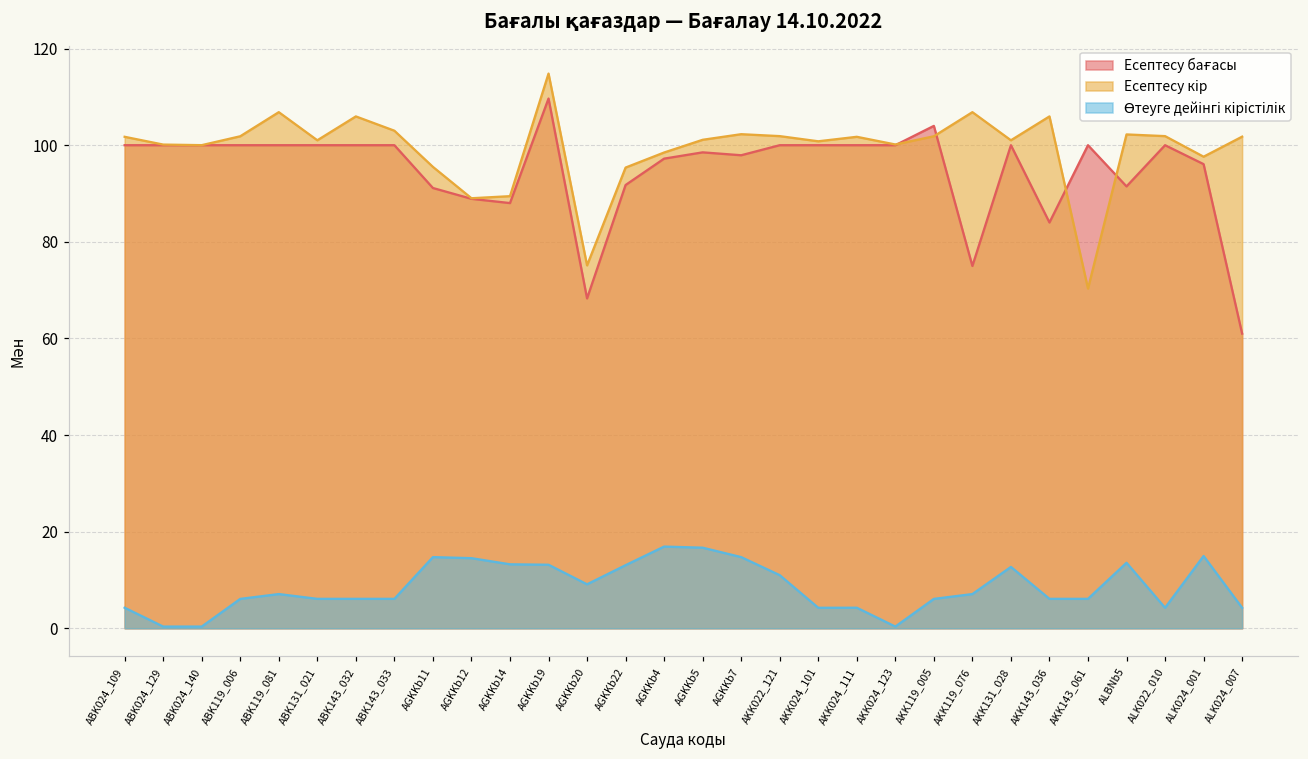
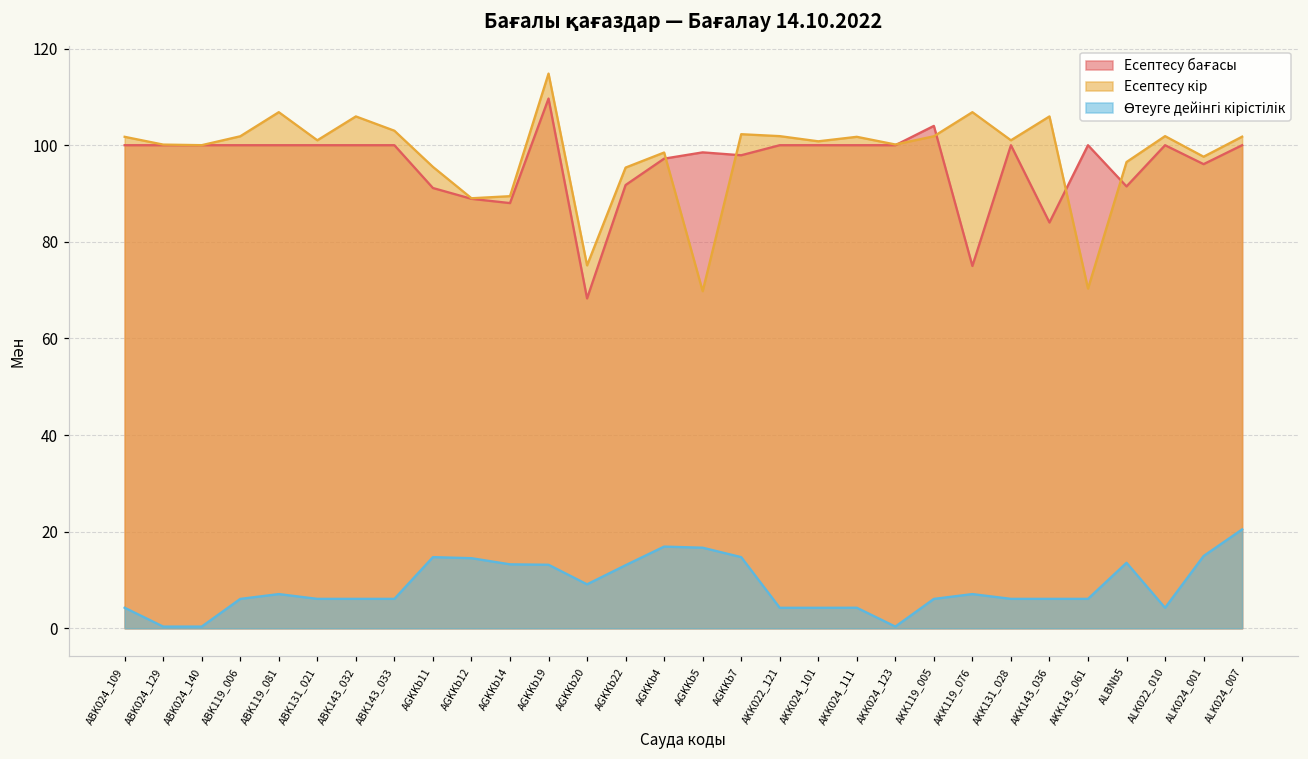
  {
    "Есептесу бағасы": {
      "ABK024_109": 100,
      "ABK119_006": 100,
      "ABK119_081": 100,
      "ABK131_021": 100,
      "ABK143_032": 100,
      "ABK143_033": 100,
      "AGKKb11": 91,
      "AGKKb14": 88,
      "AGKKb19": 110,
      "AGKKb20": 68,
      "AGKKb22": 92,
      "AGKKb4": 97,
      "AGKKb5": 99,
      "AGKKb7": 98,
      "AKK022_121": 100,
      "AKK024_101": 100,
      "AKK024_111": 100,
      "AKK119_005": 104,
      "AKK119_076": 75,
      "AKK131_028": 100,
      "AKK143_036": 84,
      "AKK143_061": 100,
      "ALBNb5": 91,
      "ALK022_010": 100,
      "ALK024_001": 96,
-     "ALK024_007": 61
+     "ALK024_007": 100
    },
    "Есептесу кір": {
      "ABK024_109": 102,
      "ABK119_006": 102,
      "ABK119_081": 107,
      "ABK131_021": 101,
      "ABK143_032": 106,
      "ABK143_033": 103,
      "AGKKb11": 96,
      "AGKKb14": 89,
      "AGKKb19": 115,
      "AGKKb20": 75,
      "AGKKb22": 95,
      "AGKKb4": 98,
-     "AGKKb5": 101,
+     "AGKKb5": 70,
      "AGKKb7": 102,
      "AKK022_121": 102,
      "AKK024_101": 101,
      "AKK024_111": 102,
      "AKK119_005": 102,
      "AKK119_076": 107,
      "AKK131_028": 101,
      "AKK143_036": 106,
      "AKK143_061": 70,
-     "ALBNb5": 102,
+     "ALBNb5": 97,
      "ALK022_010": 102,
      "ALK024_001": 98,
      "ALK024_007": 102
    },
    "Өтеуге дейінгі кірістілік": {
      "ABK024_109": 4,
      "ABK024_129": 0,
      "ABK024_140": 0,
      "ABK119_006": 6,
      "ABK119_081": 7,
      "ABK131_021": 6,
      "ABK143_032": 6,
      "ABK143_033": 6,
      "AGKKb11": 15,
      "AGKKb12": 15,
      "AGKKb14": 13,
      "AGKKb19": 13,
      "AGKKb20": 9,
      "AGKKb22": 13,
      "AGKKb4": 17,
      "AGKKb5": 17,
      "AGKKb7": 15,
-     "AKK022_121": 11,
+     "AKK022_121": 4,
      "AKK024_101": 4,
      "AKK024_111": 4,
      "AKK024_123": 0,
      "AKK119_005": 6,
      "AKK119_076": 7,
-     "AKK131_028": 13,
+     "AKK131_028": 6,
      "AKK143_036": 6,
      "AKK143_061": 6,
      "ALBNb5": 14,
      "ALK022_010": 4,
      "ALK024_001": 15,
-     "ALK024_007": 4
+     "ALK024_007": 20
    }
  }
